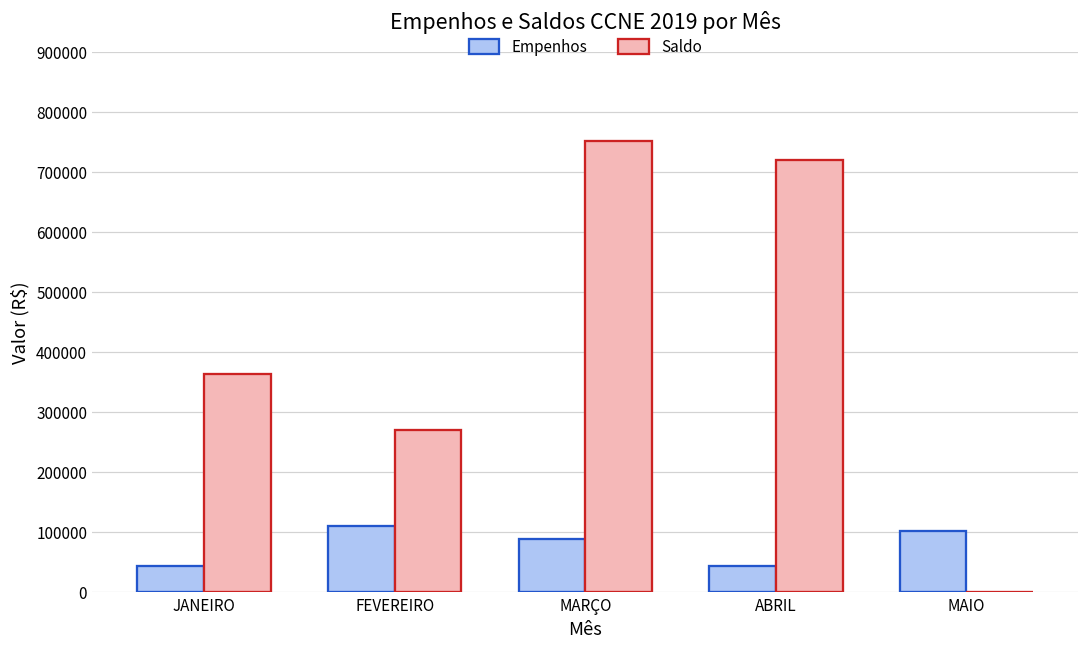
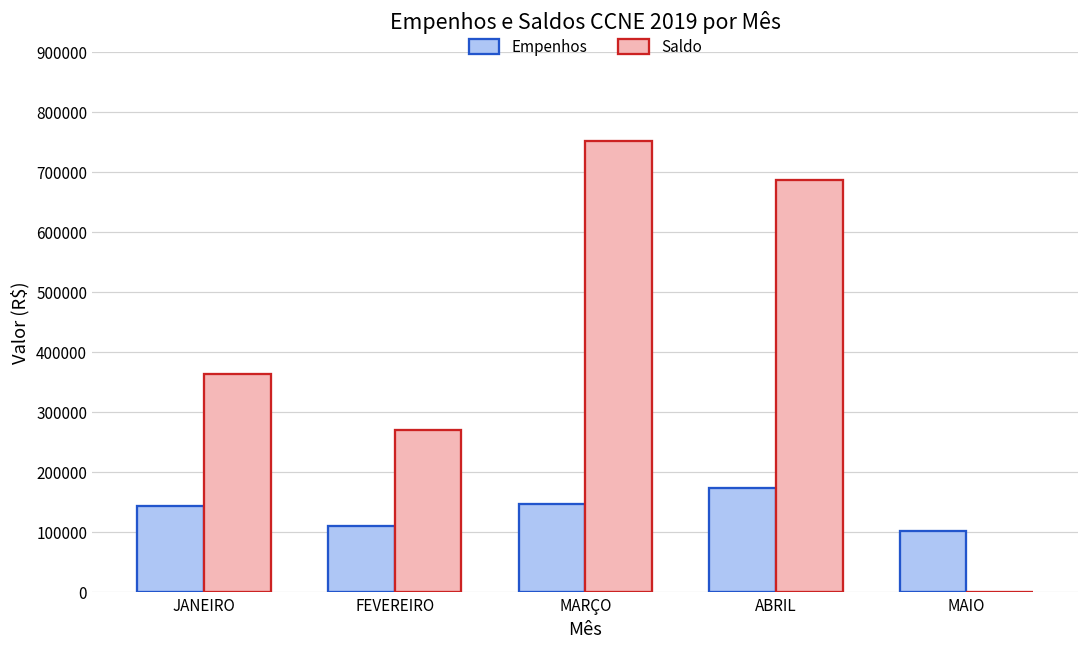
  {
    "Empenhos": {
-     "JANEIRO": 40000,
+     "JANEIRO": 140000,
      "FEVEREIRO": 110000,
-     "MARÇO": 90000,
-     "ABRIL": 40000,
+     "MARÇO": 150000,
+     "ABRIL": 170000,
      "MAIO": 100000
    },
    "Saldo": {
      "JANEIRO": 360000,
      "FEVEREIRO": 270000,
      "MARÇO": 750000,
-     "ABRIL": 720000,
+     "ABRIL": 690000,
      "MAIO": 0
    }
  }
